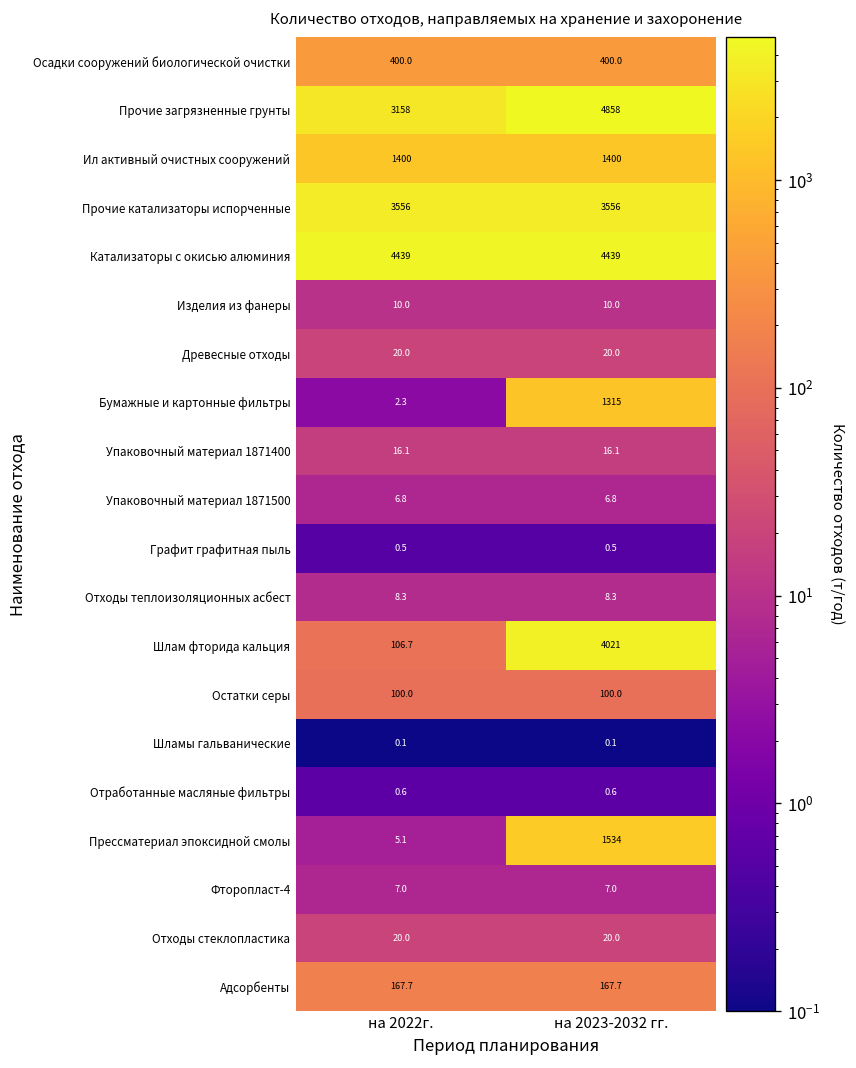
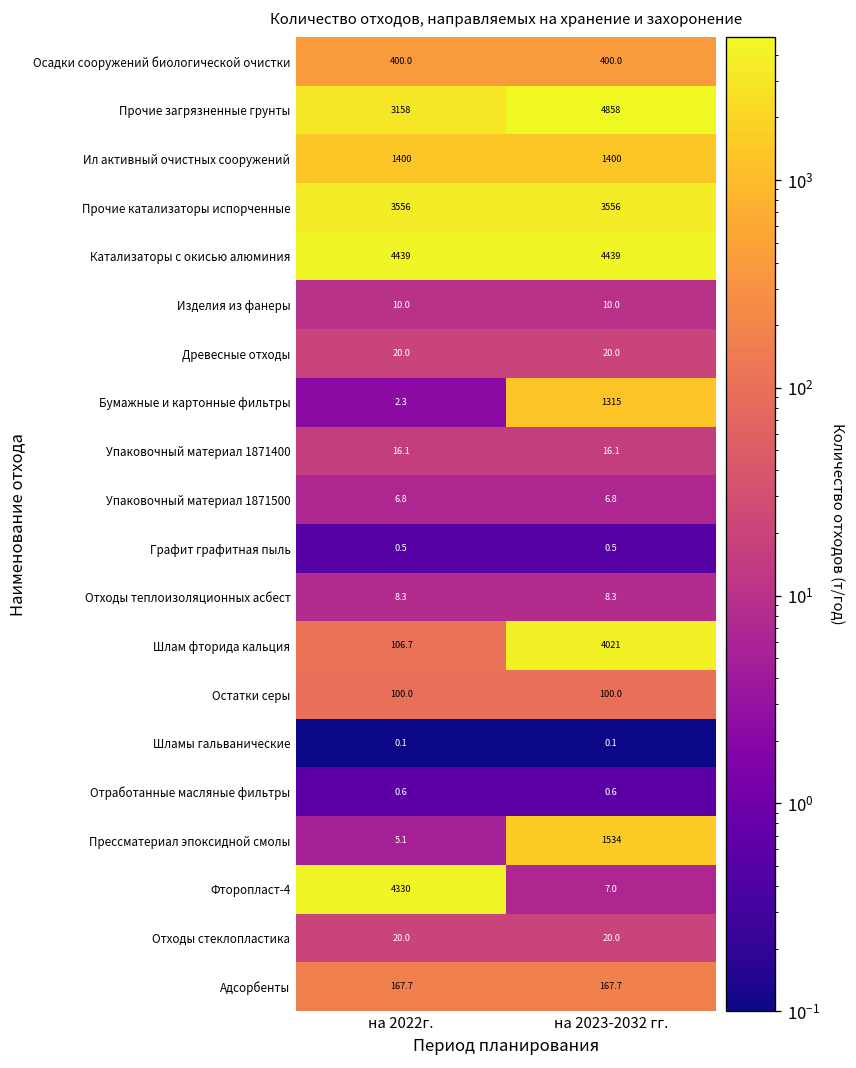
  {
    "Осадки сооружений биологической очистки": {
      "на 2022г.": 400.0,
      "на 2023-2032 гг.": 400.0
    },
    "Прочие загрязненные грунты": {
      "на 2022г.": 3158,
      "на 2023-2032 гг.": 4858
    },
    "Ил активный очистных сооружений": {
      "на 2022г.": 1400,
      "на 2023-2032 гг.": 1400
    },
    "Прочие катализаторы испорченные": {
      "на 2022г.": 3556,
      "на 2023-2032 гг.": 3556
    },
    "Катализаторы с окисью алюминия": {
      "на 2022г.": 4439,
      "на 2023-2032 гг.": 4439
    },
    "Изделия из фанеры": {
      "на 2022г.": 10.0,
      "на 2023-2032 гг.": 10.0
    },
    "Древесные отходы": {
      "на 2022г.": 20.0,
      "на 2023-2032 гг.": 20.0
    },
    "Бумажные и картонные фильтры": {
      "на 2022г.": 2.3,
      "на 2023-2032 гг.": 1315
    },
    "Упаковочный материал 1871400": {
      "на 2022г.": 16.1,
      "на 2023-2032 гг.": 16.1
    },
    "Упаковочный материал 1871500": {
      "на 2022г.": 6.8,
      "на 2023-2032 гг.": 6.8
    },
    "Графит графитная пыль": {
      "на 2022г.": 0.5,
      "на 2023-2032 гг.": 0.5
    },
    "Отходы теплоизоляционных асбест": {
      "на 2022г.": 8.3,
      "на 2023-2032 гг.": 8.3
    },
    "Шлам фторида кальция": {
      "на 2022г.": 106.7,
      "на 2023-2032 гг.": 4021
    },
    "Остатки серы": {
      "на 2022г.": 100.0,
      "на 2023-2032 гг.": 100.0
    },
    "Шламы гальванические": {
      "на 2022г.": 0.1,
      "на 2023-2032 гг.": 0.1
    },
    "Отработанные масляные фильтры": {
      "на 2022г.": 0.6,
      "на 2023-2032 гг.": 0.6
    },
    "Прессматериал эпоксидной смолы": {
      "на 2022г.": 5.1,
      "на 2023-2032 гг.": 1534
    },
    "Фторопласт-4": {
-     "на 2022г.": 7.0,
+     "на 2022г.": 4330,
      "на 2023-2032 гг.": 7.0
    },
    "Отходы стеклопластика": {
      "на 2022г.": 20.0,
      "на 2023-2032 гг.": 20.0
    },
    "Адсорбенты": {
      "на 2022г.": 167.7,
      "на 2023-2032 гг.": 167.7
    }
  }
